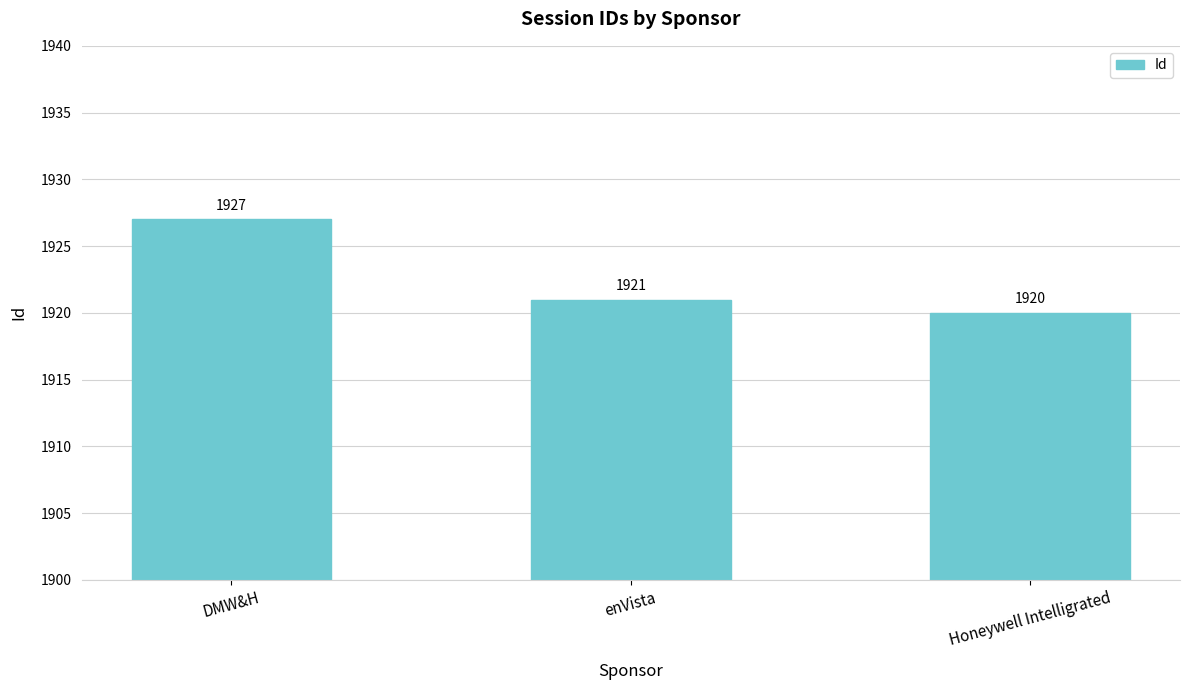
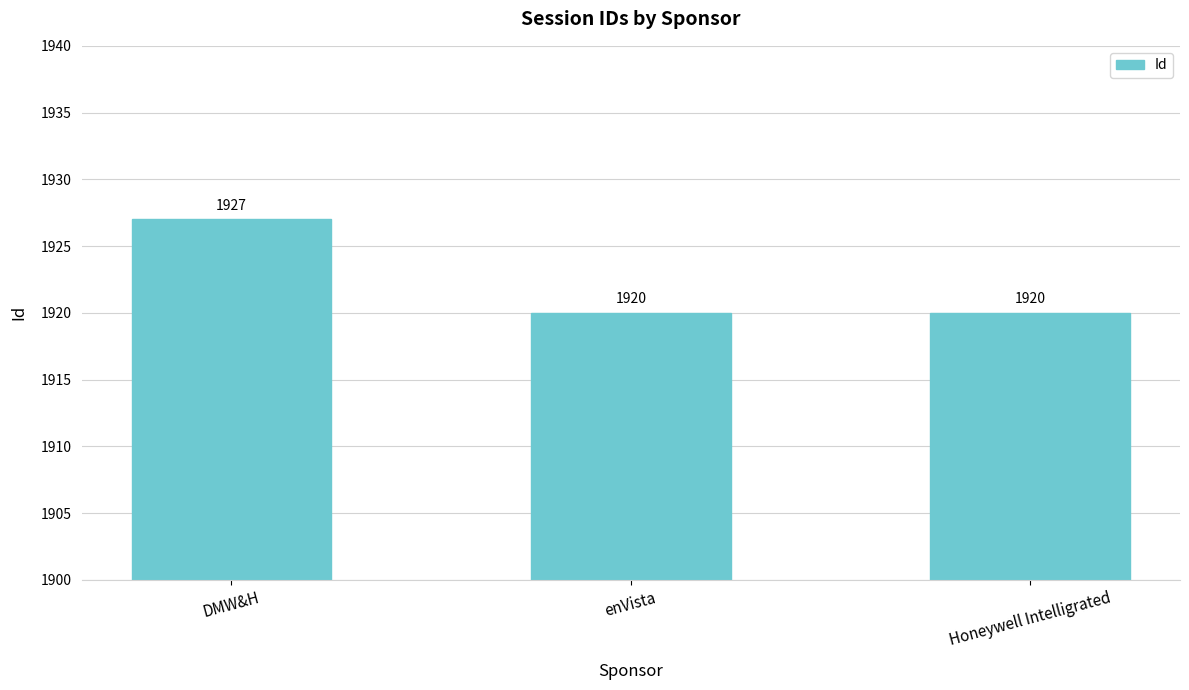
  {
    "DMW&H": 1927,
-   "enVista": 1921,
+   "enVista": 1920,
    "Honeywell Intelligrated": 1920
  }
